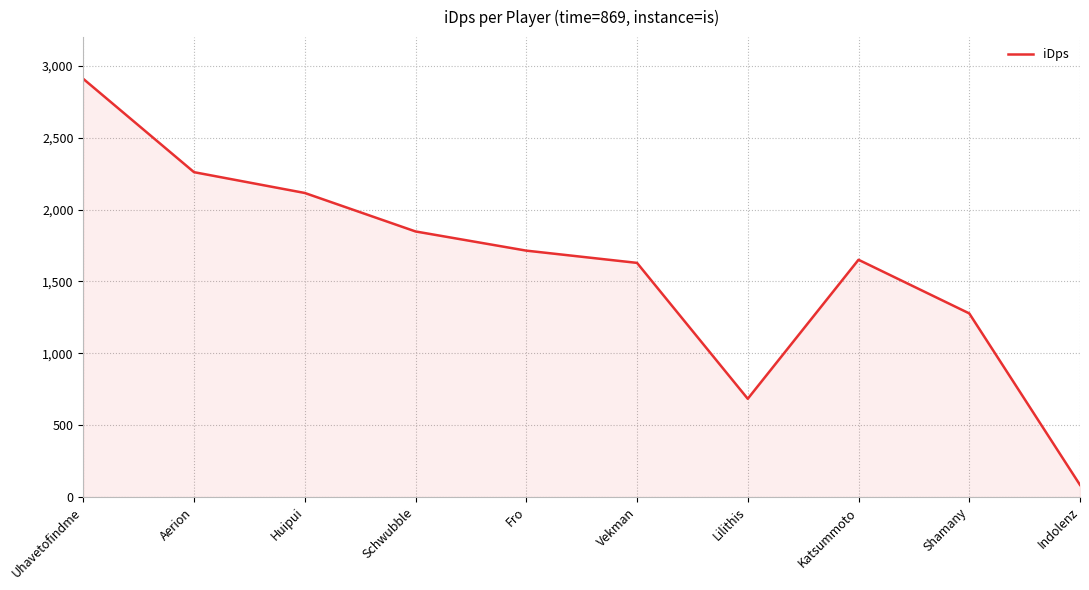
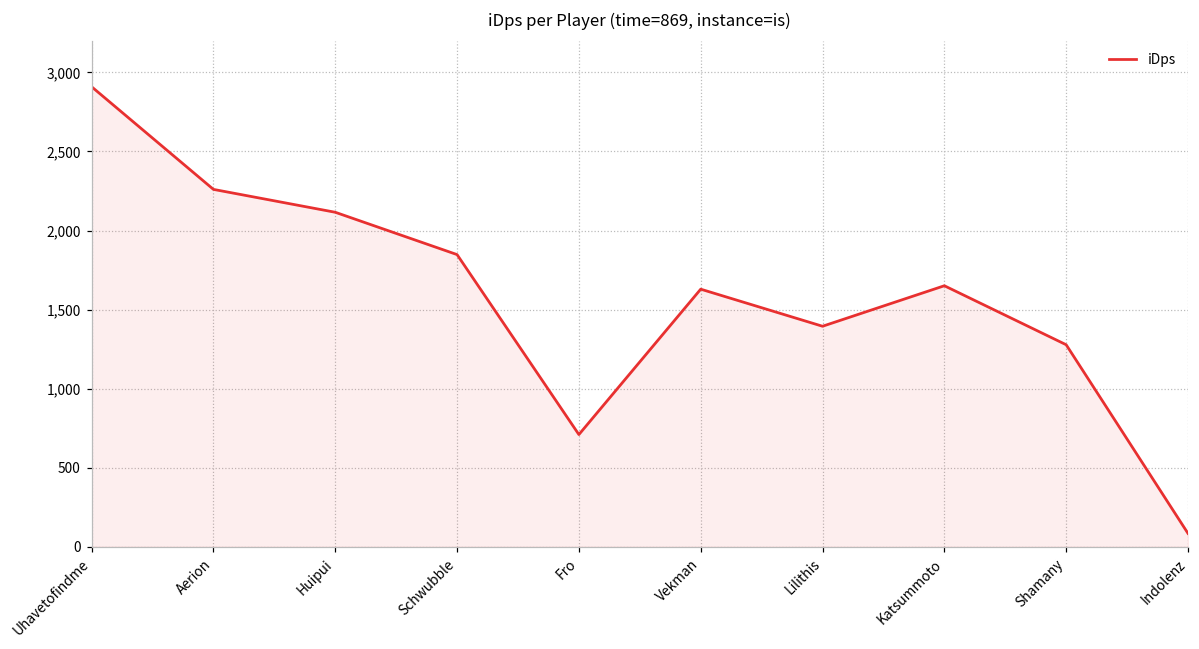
  {
    "Uhavetofindme": "2,910",
    "Aerion": "2,260",
    "Huipui": "2,120",
    "Schwubble": "1,850",
-   "Fro": "1,710",
+   "Fro": "710",
    "Vekman": "1,630",
-   "Lilithis": "680",
+   "Lilithis": "1,390",
    "Katsummoto": "1,650",
    "Shamany": "1,280",
    "Indolenz": "80"
  }
